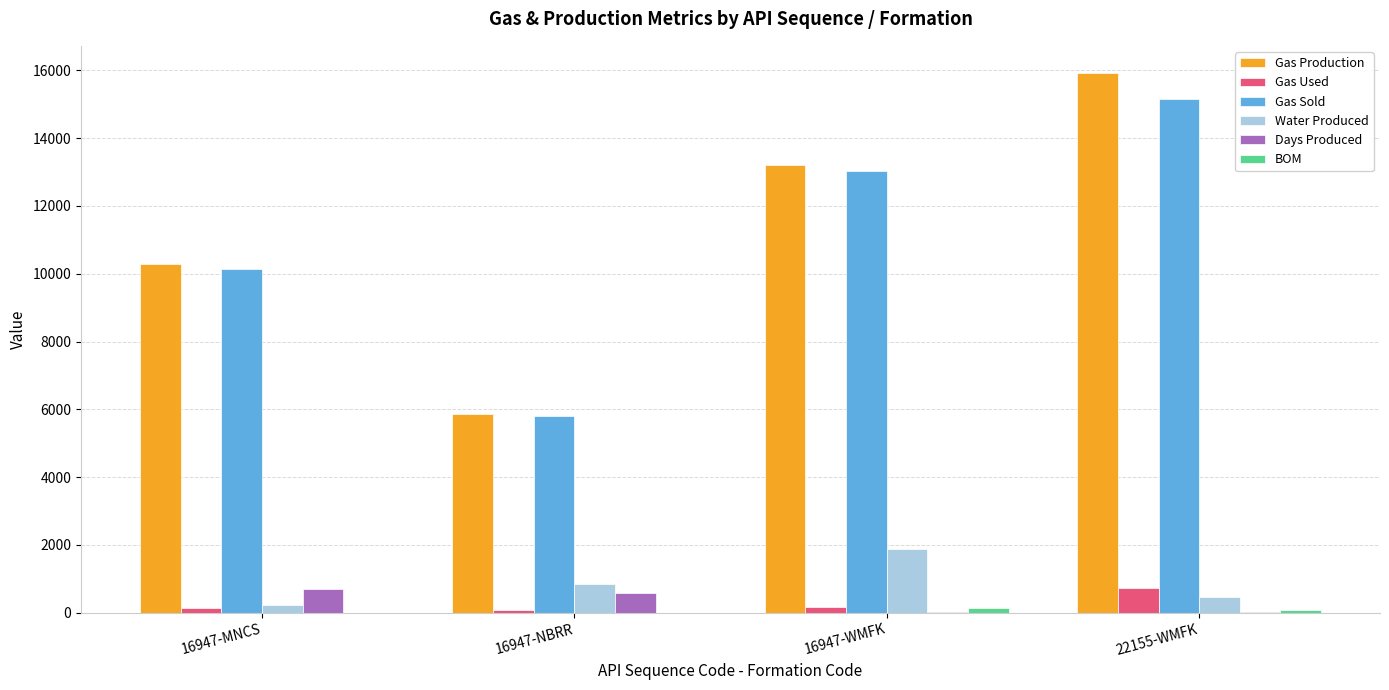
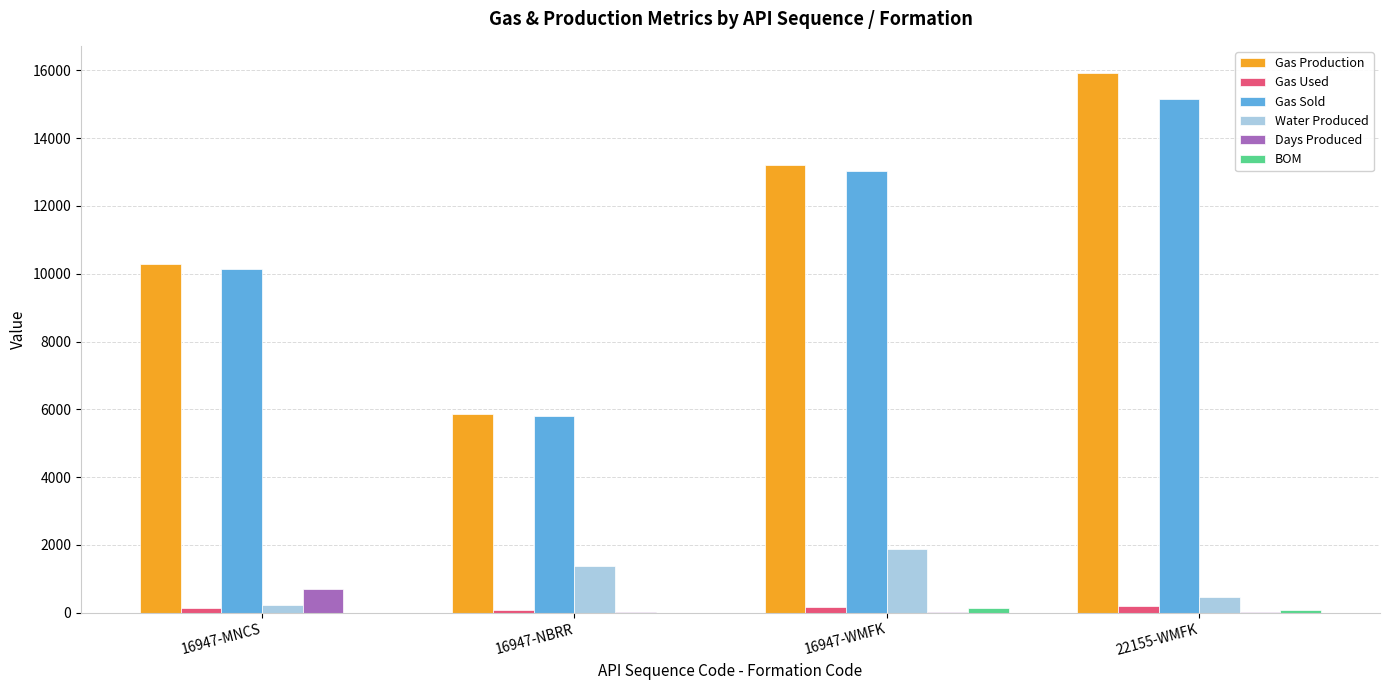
  {
    "Gas Production": {
      "16947-MNCS": 10300,
      "16947-NBRR": 5900,
      "16947-WMFK": 13200,
      "22155-WMFK": 15900
    },
    "Gas Used": {
      "16947-MNCS": 100,
      "16947-NBRR": 100,
      "16947-WMFK": 200,
-     "22155-WMFK": 700
+     "22155-WMFK": 200
    },
    "Gas Sold": {
      "16947-MNCS": 10100,
      "16947-NBRR": 5800,
      "16947-WMFK": 13000,
      "22155-WMFK": 15200
    },
    "Water Produced": {
      "16947-MNCS": 200,
-     "16947-NBRR": 800,
+     "16947-NBRR": 1400,
      "16947-WMFK": 1900,
      "22155-WMFK": 500
    },
    "Days Produced": {
      "16947-MNCS": 700,
-     "16947-NBRR": 600
+     "16947-NBRR": 0
    },
    "BOM": {
      "16947-MNCS": 0,
      "16947-NBRR": 0,
      "16947-WMFK": 100,
      "22155-WMFK": 100
    }
  }
